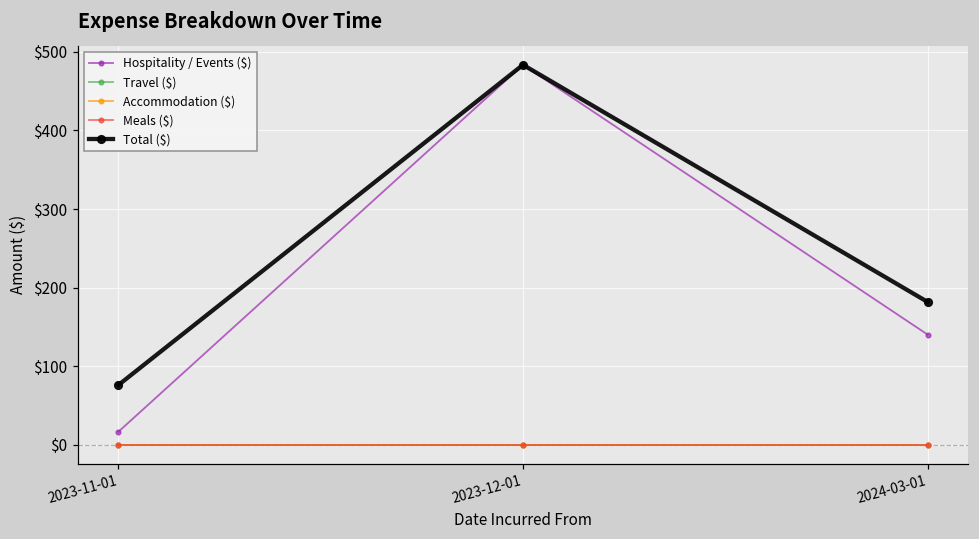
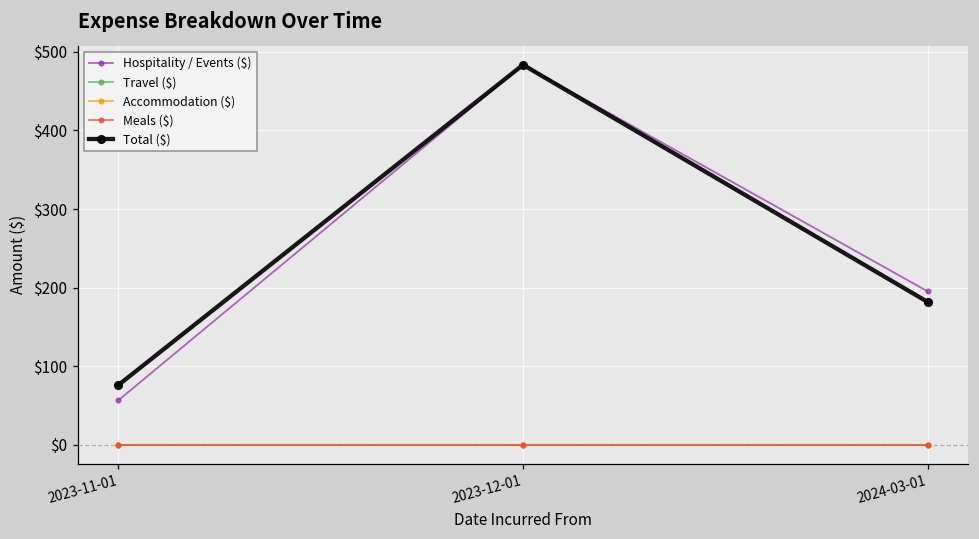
  {
    "Hospitality / Events ($)": {
-     "2023-11-01": "$20",
-     "2024-03-01": "$140"
+     "2023-11-01": "$60",
+     "2024-03-01": "$200"
    },
    "Meals ($)": {
      "2023-11-01": "$0",
      "2023-12-01": "$0",
      "2024-03-01": "$0"
    },
    "Total ($)": {
      "2023-11-01": "$80",
      "2024-03-01": "$180"
    }
  }
